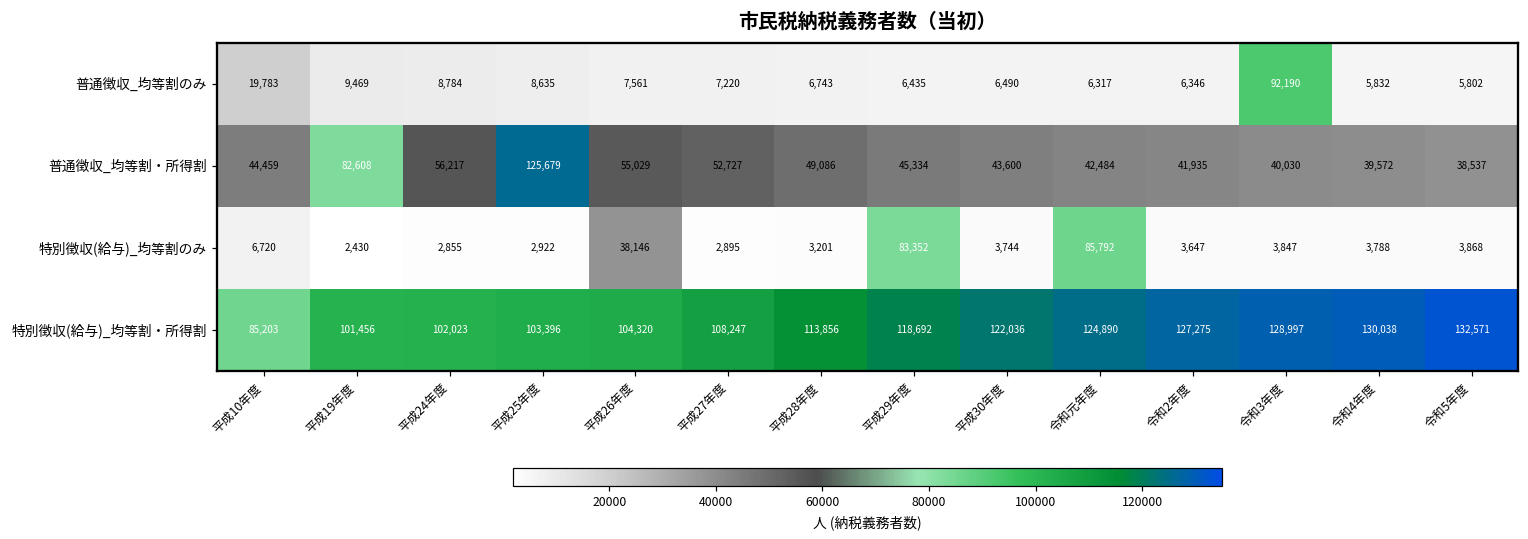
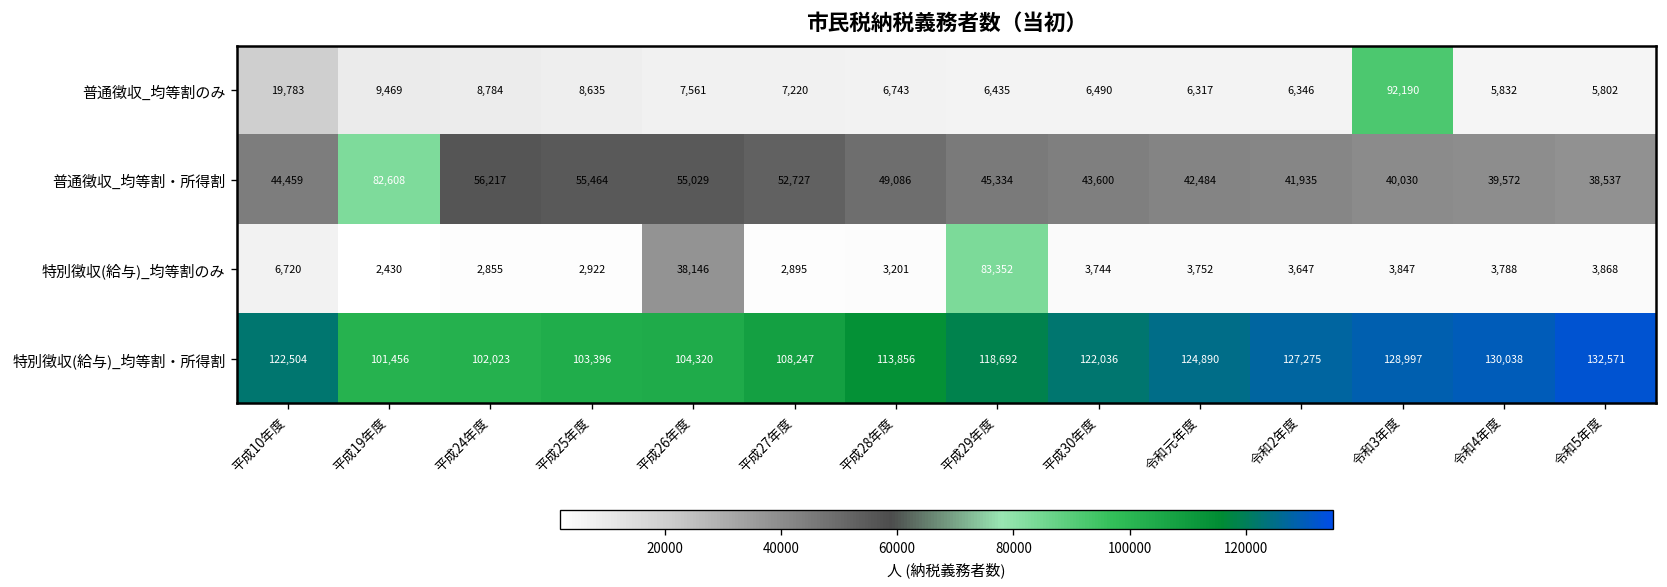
  {
    "普通徴収_均等割のみ": {
      "平成10年度": "19,783",
      "平成19年度": "9,469",
      "平成24年度": "8,784",
      "平成25年度": "8,635",
      "平成26年度": "7,561",
      "平成27年度": "7,220",
      "平成28年度": "6,743",
      "平成29年度": "6,435",
      "平成30年度": "6,490",
      "令和元年度": "6,317",
      "令和2年度": "6,346",
      "令和3年度": "92,190",
      "令和4年度": "5,832",
      "令和5年度": "5,802"
    },
    "普通徴収_均等割・所得割": {
      "平成10年度": "44,459",
      "平成19年度": "82,608",
      "平成24年度": "56,217",
-     "平成25年度": "125,679",
+     "平成25年度": "55,464",
      "平成26年度": "55,029",
      "平成27年度": "52,727",
      "平成28年度": "49,086",
      "平成29年度": "45,334",
      "平成30年度": "43,600",
      "令和元年度": "42,484",
      "令和2年度": "41,935",
      "令和3年度": "40,030",
      "令和4年度": "39,572",
      "令和5年度": "38,537"
    },
    "特別徴収(給与)_均等割のみ": {
      "平成10年度": "6,720",
      "平成19年度": "2,430",
      "平成24年度": "2,855",
      "平成25年度": "2,922",
      "平成26年度": "38,146",
      "平成27年度": "2,895",
      "平成28年度": "3,201",
      "平成29年度": "83,352",
      "平成30年度": "3,744",
-     "令和元年度": "85,792",
+     "令和元年度": "3,752",
      "令和2年度": "3,647",
      "令和3年度": "3,847",
      "令和4年度": "3,788",
      "令和5年度": "3,868"
    },
    "特別徴収(給与)_均等割・所得割": {
-     "平成10年度": "85,203",
+     "平成10年度": "122,504",
      "平成19年度": "101,456",
      "平成24年度": "102,023",
      "平成25年度": "103,396",
      "平成26年度": "104,320",
      "平成27年度": "108,247",
      "平成28年度": "113,856",
      "平成29年度": "118,692",
      "平成30年度": "122,036",
      "令和元年度": "124,890",
      "令和2年度": "127,275",
      "令和3年度": "128,997",
      "令和4年度": "130,038",
      "令和5年度": "132,571"
    }
  }
